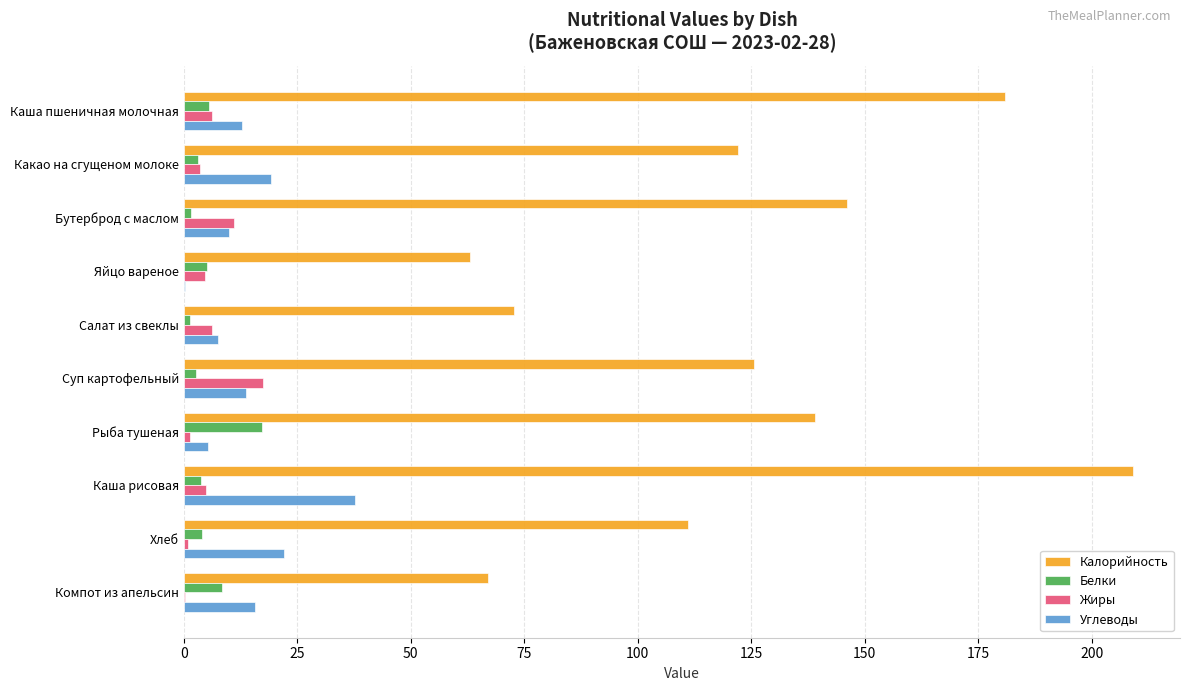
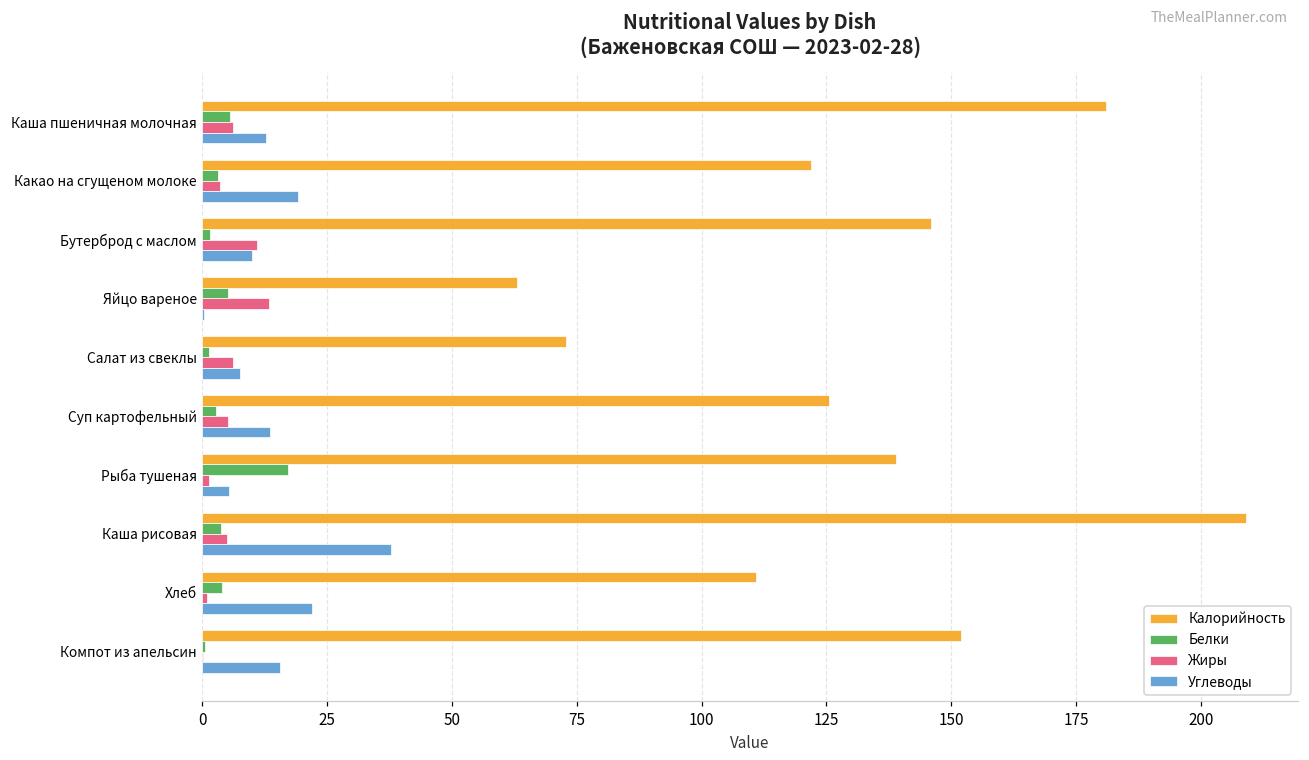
  {
    "Калорийность": {
      "Каша пшеничная молочная": 181,
      "Какао на сгущеном молоке": 122,
      "Бутерброд с маслом": 146,
      "Яйцо вареное": 63,
      "Салат из свеклы": 73,
      "Суп картофельный": 126,
      "Рыба тушеная": 139,
      "Каша рисовая": 209,
      "Хлеб": 111,
-     "Компот из апельсин": 67
+     "Компот из апельсин": 152
    },
    "Белки": {
      "Каша пшеничная молочная": 5,
      "Какао на сгущеном молоке": 3,
      "Бутерброд с маслом": 2,
      "Яйцо вареное": 5,
      "Салат из свеклы": 1,
      "Суп картофельный": 3,
      "Рыба тушеная": 17,
      "Каша рисовая": 4,
      "Хлеб": 4,
-     "Компот из апельсин": 9
+     "Компот из апельсин": 1
    },
    "Жиры": {
      "Каша пшеничная молочная": 6,
      "Какао на сгущеном молоке": 4,
      "Бутерброд с маслом": 11,
-     "Яйцо вареное": 5,
+     "Яйцо вареное": 13,
      "Салат из свеклы": 6,
-     "Суп картофельный": 17,
+     "Суп картофельный": 5,
      "Рыба тушеная": 1,
      "Каша рисовая": 5,
      "Хлеб": 1
    },
    "Углеводы": {
      "Каша пшеничная молочная": 13,
      "Какао на сгущеном молоке": 19,
      "Бутерброд с маслом": 10,
      "Салат из свеклы": 8,
      "Суп картофельный": 14,
      "Рыба тушеная": 5,
      "Каша рисовая": 38,
      "Хлеб": 22,
      "Компот из апельсин": 16
    }
  }
